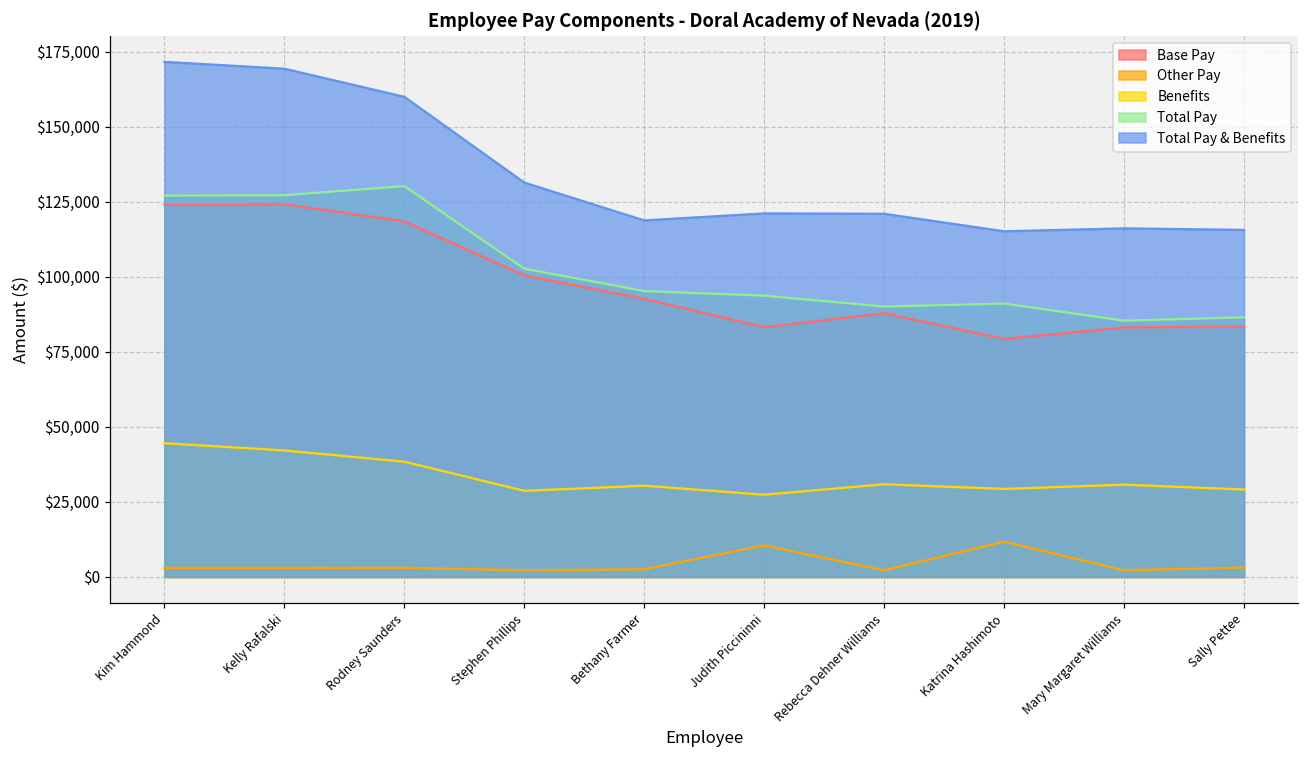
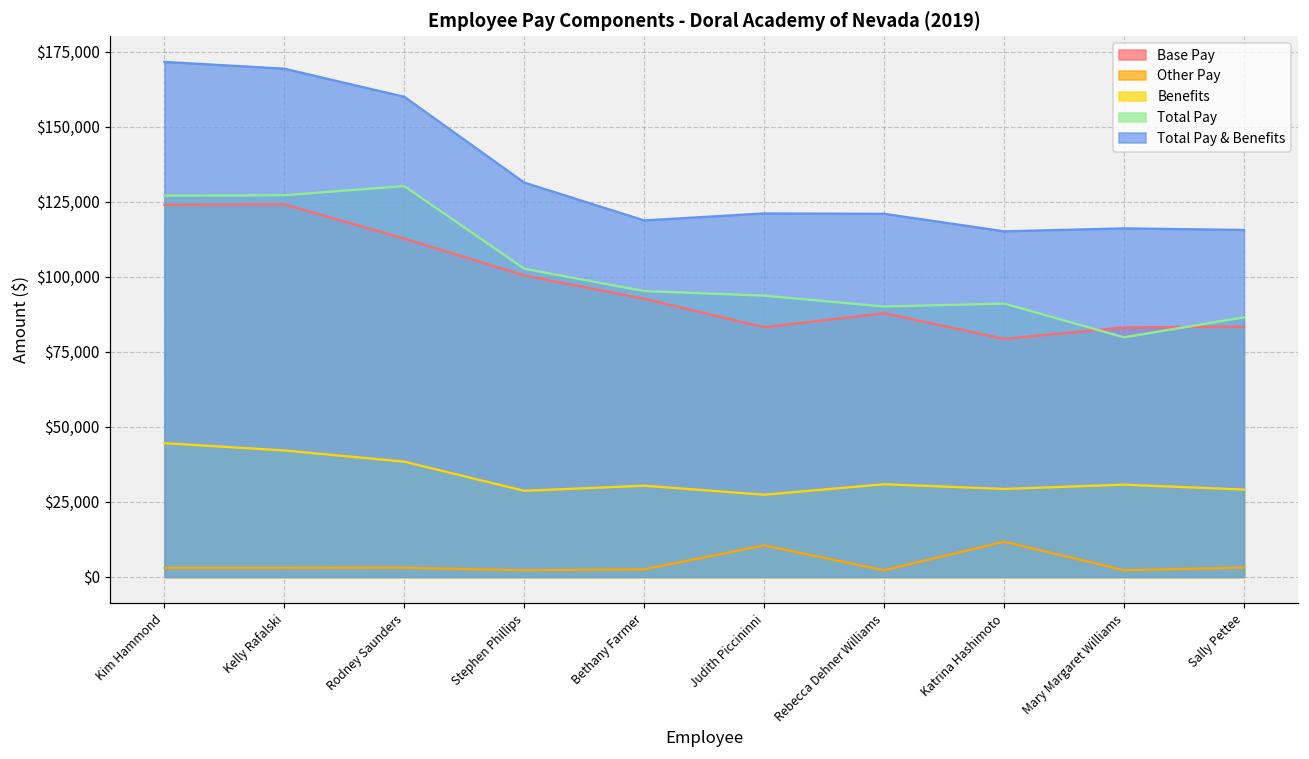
  {
    "Base Pay": {
      "Kim Hammond": "$124,000",
      "Kelly Rafalski": "$124,000",
-     "Rodney Saunders": "$118,000",
+     "Rodney Saunders": "$113,000",
      "Stephen Phillips": "$100,000",
      "Bethany Farmer": "$93,000",
      "Judith Piccininni": "$83,000",
      "Rebecca Dehner Williams": "$88,000",
      "Katrina Hashimoto": "$79,000",
      "Mary Margaret Williams": "$83,000",
      "Sally Pettee": "$83,000"
    },
    "Total Pay": {
      "Kim Hammond": "$127,000",
      "Kelly Rafalski": "$127,000",
      "Rodney Saunders": "$130,000",
      "Stephen Phillips": "$103,000",
      "Bethany Farmer": "$95,000",
      "Judith Piccininni": "$94,000",
      "Rebecca Dehner Williams": "$90,000",
      "Katrina Hashimoto": "$91,000",
-     "Mary Margaret Williams": "$85,000",
+     "Mary Margaret Williams": "$80,000",
      "Sally Pettee": "$87,000"
    },
    "Total Pay & Benefits": {
      "Kim Hammond": "$172,000",
      "Kelly Rafalski": "$169,000",
      "Rodney Saunders": "$160,000",
      "Stephen Phillips": "$131,000",
      "Bethany Farmer": "$119,000",
      "Judith Piccininni": "$121,000",
      "Rebecca Dehner Williams": "$121,000",
      "Katrina Hashimoto": "$115,000",
      "Mary Margaret Williams": "$116,000",
      "Sally Pettee": "$116,000"
    }
  }
